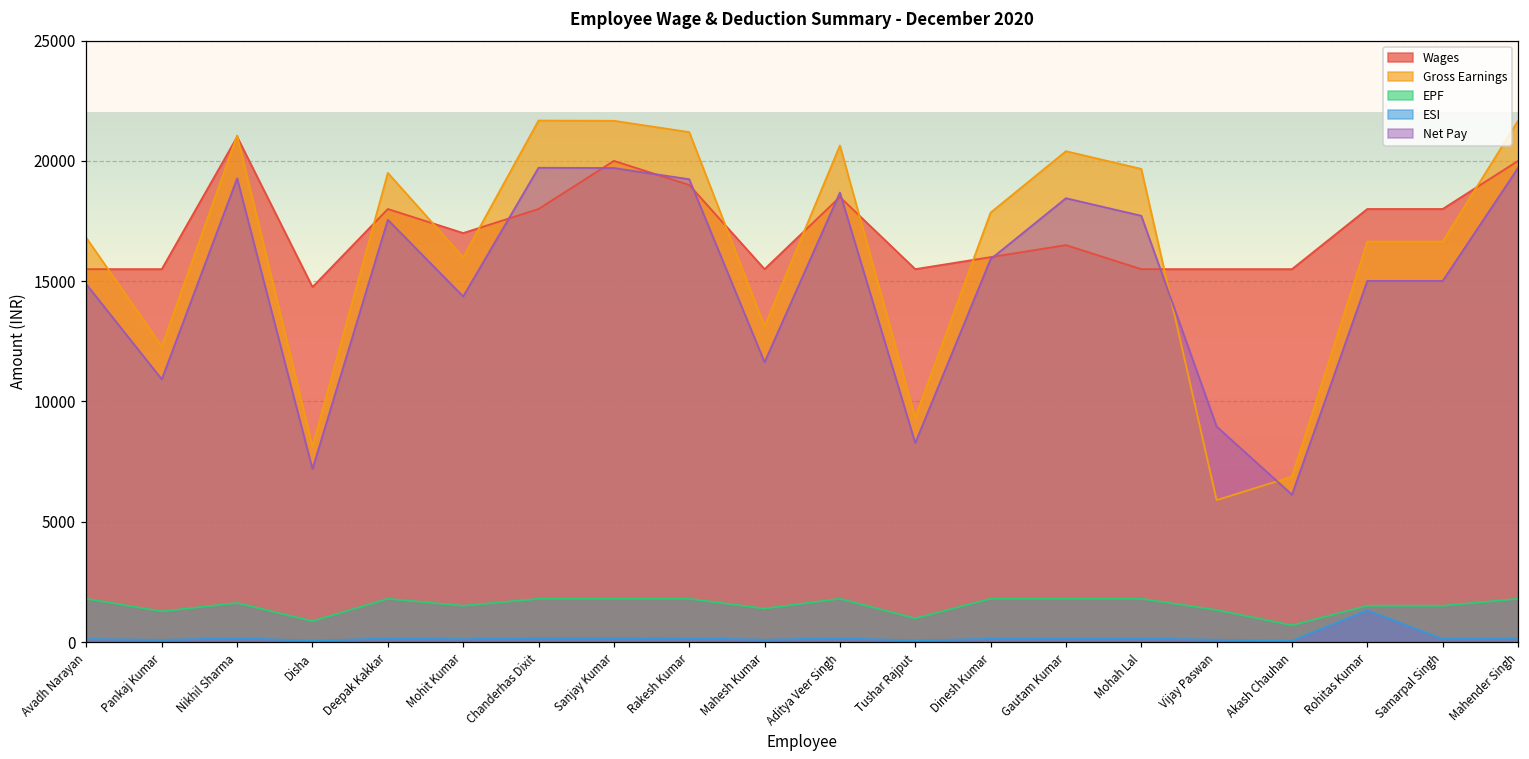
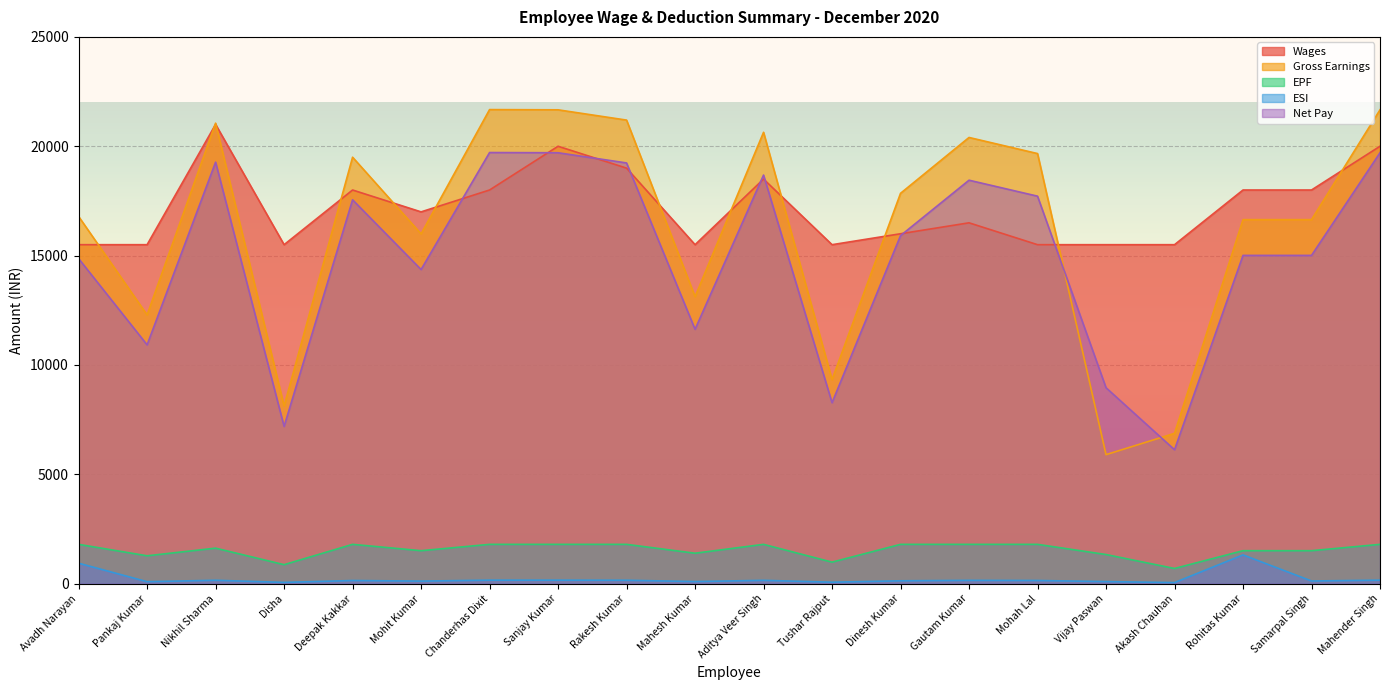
  {
    "Wages": {
      "Avadh Narayan": 15500,
      "Pankaj Kumar": 15500,
-     "Disha": 14800,
+     "Disha": 15500,
      "Deepak Kakkar": 18000,
      "Mohit Kumar": 17000,
      "Chanderhas Dixit": 18000,
      "Sanjay Kumar": 20000,
      "Rakesh Kumar": 19000,
      "Mahesh Kumar": 15500,
      "Aditya Veer Singh": 18500,
      "Tushar Rajput": 15500,
      "Gautam Kumar": 16500,
      "Mohah Lal": 15500,
      "Vijay Paswan": 15500,
      "Akash Chauhan": 15500,
      "Rohitas Kumar": 18000,
      "Samarpal Singh": 18000,
      "Mahender Singh": 20000
    },
    "Gross Earnings": {
      "Avadh Narayan": 16800,
      "Pankaj Kumar": 12300,
      "Disha": 8100,
      "Deepak Kakkar": 19500,
      "Mohit Kumar": 16000,
      "Chanderhas Dixit": 21700,
      "Sanjay Kumar": 21700,
      "Rakesh Kumar": 21200,
      "Mahesh Kumar": 13100,
      "Aditya Veer Singh": 20600,
      "Tushar Rajput": 9300,
      "Dinesh Kumar": 17800,
      "Gautam Kumar": 20400,
      "Mohah Lal": 19700,
      "Vijay Paswan": 5900,
      "Akash Chauhan": 6900,
      "Rohitas Kumar": 16600,
      "Samarpal Singh": 16600,
      "Mahender Singh": 21700
    },
    "EPF": {
      "Avadh Narayan": 1800,
      "Pankaj Kumar": 1300,
      "Nikhil Sharma": 1600,
      "Disha": 900,
      "Deepak Kakkar": 1800,
      "Mohit Kumar": 1500,
      "Chanderhas Dixit": 1800,
      "Sanjay Kumar": 1800,
      "Rakesh Kumar": 1800,
      "Mahesh Kumar": 1400,
      "Aditya Veer Singh": 1800,
      "Tushar Rajput": 1000,
      "Dinesh Kumar": 1800,
      "Gautam Kumar": 1800,
      "Mohah Lal": 1800,
      "Vijay Paswan": 1300,
      "Akash Chauhan": 700,
      "Rohitas Kumar": 1500,
      "Samarpal Singh": 1500,
      "Mahender Singh": 1800
    },
    "ESI": {
-     "Avadh Narayan": 100,
+     "Avadh Narayan": 900,
      "Pankaj Kumar": 100,
      "Nikhil Sharma": 200,
      "Disha": 100,
      "Deepak Kakkar": 100,
      "Mohit Kumar": 100,
      "Chanderhas Dixit": 200,
      "Sanjay Kumar": 200,
      "Rakesh Kumar": 200,
      "Mahesh Kumar": 100,
      "Aditya Veer Singh": 200,
      "Tushar Rajput": 100,
      "Dinesh Kumar": 100,
      "Gautam Kumar": 200,
      "Mohah Lal": 100,
      "Vijay Paswan": 100,
      "Akash Chauhan": 100,
      "Rohitas Kumar": 1300,
      "Samarpal Singh": 100,
      "Mahender Singh": 200
    },
    "Net Pay": {
      "Avadh Narayan": 14900,
      "Pankaj Kumar": 10900,
      "Nikhil Sharma": 19300,
      "Disha": 7200,
      "Deepak Kakkar": 17600,
      "Mohit Kumar": 14400,
      "Chanderhas Dixit": 19700,
      "Sanjay Kumar": 19700,
      "Rakesh Kumar": 19200,
      "Mahesh Kumar": 11600,
      "Aditya Veer Singh": 18700,
      "Tushar Rajput": 8300,
      "Gautam Kumar": 18400,
      "Mohah Lal": 17700,
      "Vijay Paswan": 9000,
      "Akash Chauhan": 6100,
      "Rohitas Kumar": 15000,
      "Samarpal Singh": 15000,
      "Mahender Singh": 19700
    }
  }
